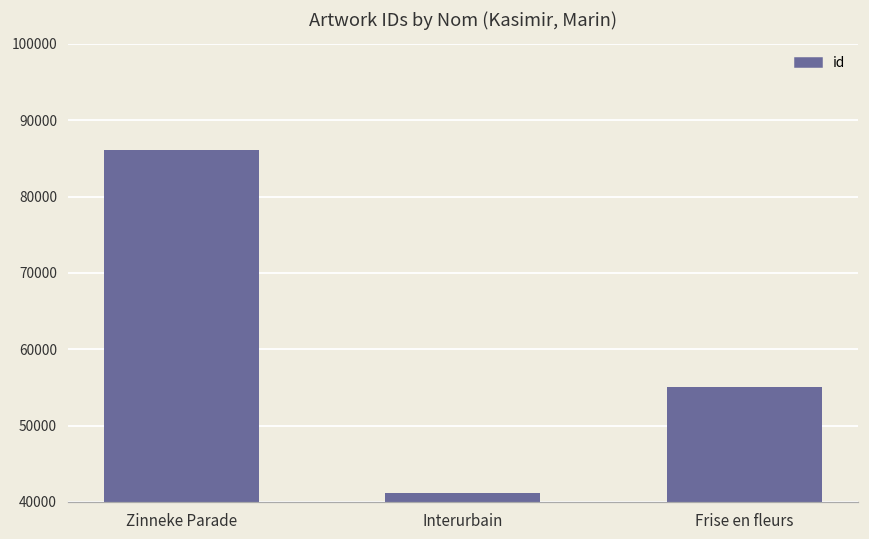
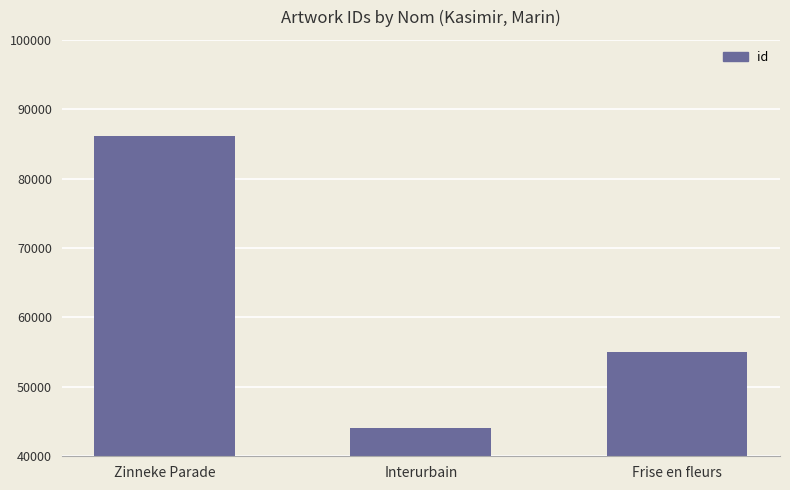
  {
    "Zinneke Parade": 86000,
-   "Interurbain": 41000,
+   "Interurbain": 44000,
    "Frise en fleurs": 55000
  }
